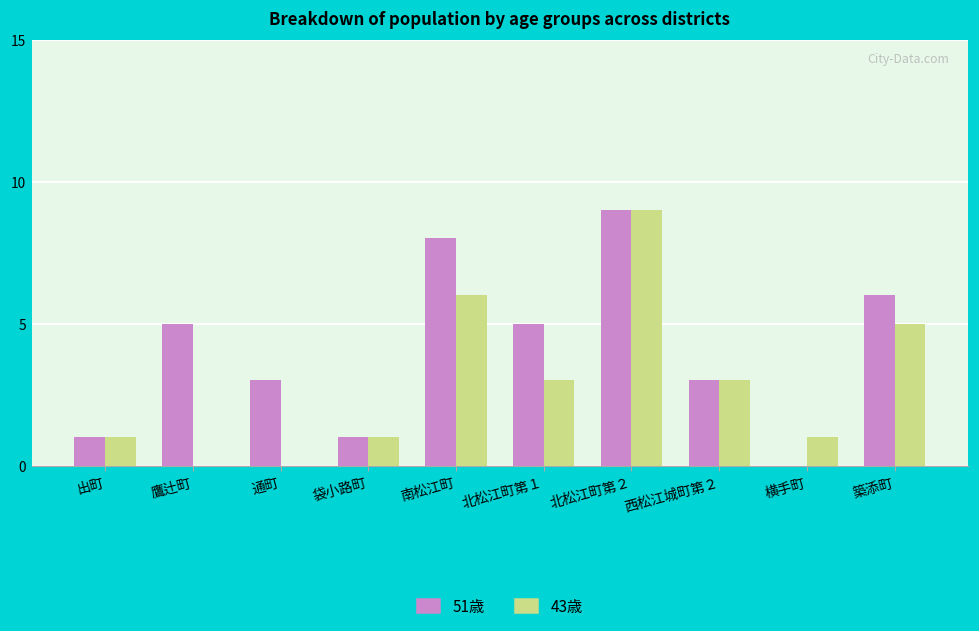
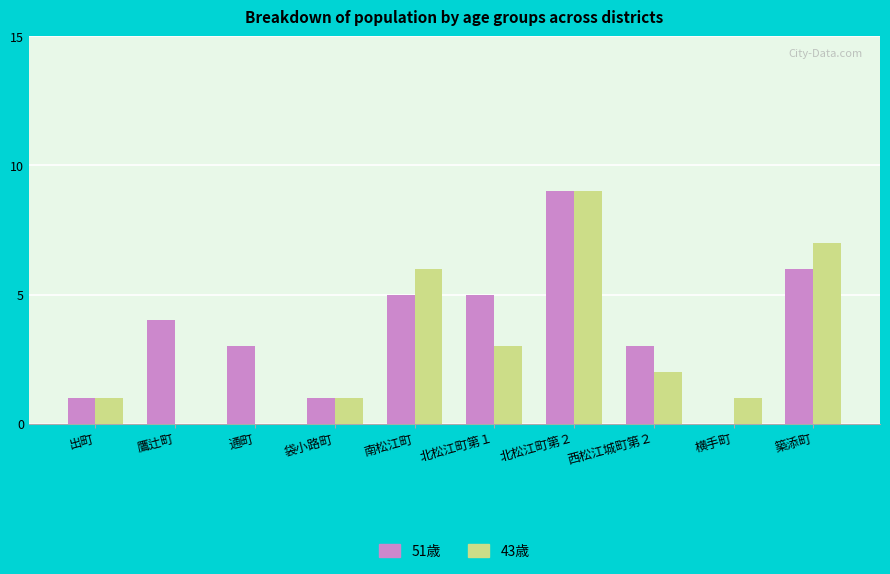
  {
    "51歳": {
      "出町": 1,
-     "鷹辻町": 5,
+     "鷹辻町": 4,
      "通町": 3,
      "袋小路町": 1,
-     "南松江町": 8,
+     "南松江町": 5,
      "北松江町第１": 5,
      "北松江町第２": 9,
      "西松江城町第２": 3,
      "横手町": 0,
      "築添町": 6
    },
    "43歳": {
      "出町": 1,
      "鷹辻町": 0,
      "通町": 0,
      "袋小路町": 1,
      "南松江町": 6,
      "北松江町第１": 3,
      "北松江町第２": 9,
-     "西松江城町第２": 3,
+     "西松江城町第２": 2,
      "横手町": 1,
-     "築添町": 5
+     "築添町": 7
    }
  }
